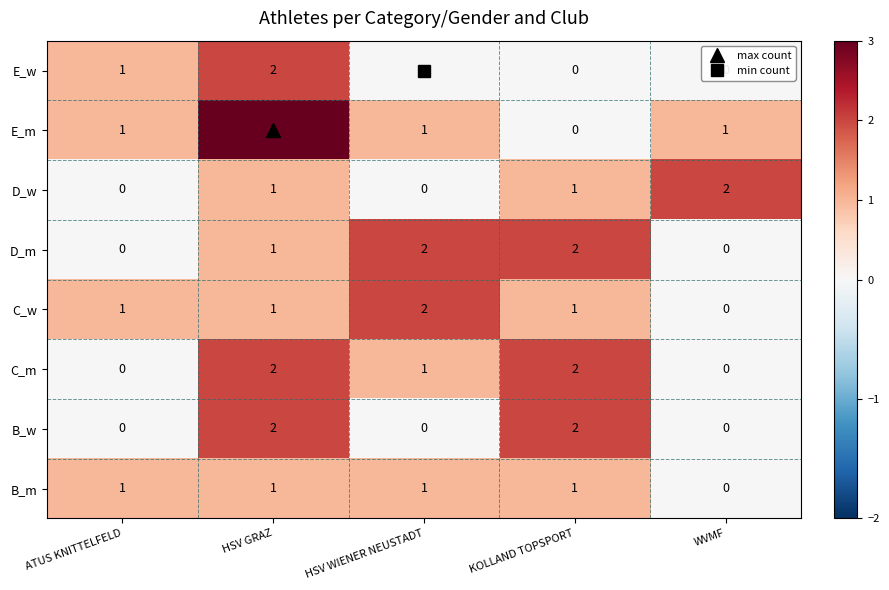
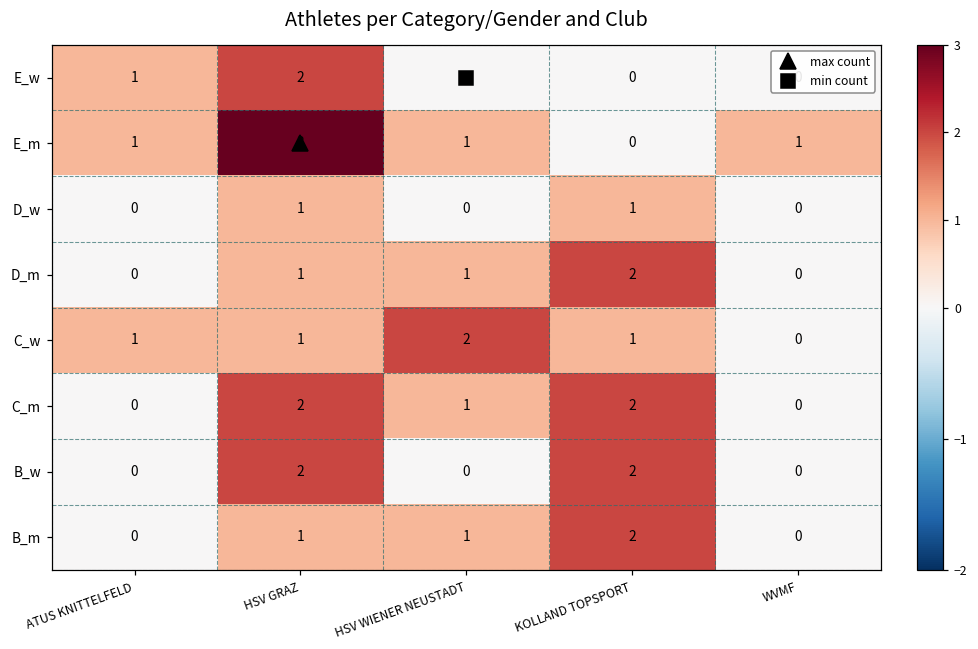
  {
    "E_w": {
      "ATUS KNITTELFELD": 1,
      "HSV GRAZ": 2,
      "KOLLAND TOPSPORT": 0
    },
    "E_m": {
      "ATUS KNITTELFELD": 1,
      "HSV WIENER NEUSTADT": 1,
      "KOLLAND TOPSPORT": 0,
      "WVMF": 1
    },
    "D_w": {
      "ATUS KNITTELFELD": 0,
      "HSV GRAZ": 1,
      "HSV WIENER NEUSTADT": 0,
      "KOLLAND TOPSPORT": 1,
-     "WVMF": 2
+     "WVMF": 0
    },
    "D_m": {
      "ATUS KNITTELFELD": 0,
      "HSV GRAZ": 1,
-     "HSV WIENER NEUSTADT": 2,
+     "HSV WIENER NEUSTADT": 1,
      "KOLLAND TOPSPORT": 2,
      "WVMF": 0
    },
    "C_w": {
      "ATUS KNITTELFELD": 1,
      "HSV GRAZ": 1,
      "HSV WIENER NEUSTADT": 2,
      "KOLLAND TOPSPORT": 1,
      "WVMF": 0
    },
    "C_m": {
      "ATUS KNITTELFELD": 0,
      "HSV GRAZ": 2,
      "HSV WIENER NEUSTADT": 1,
      "KOLLAND TOPSPORT": 2,
      "WVMF": 0
    },
    "B_w": {
      "ATUS KNITTELFELD": 0,
      "HSV GRAZ": 2,
      "HSV WIENER NEUSTADT": 0,
      "KOLLAND TOPSPORT": 2,
      "WVMF": 0
    },
    "B_m": {
-     "ATUS KNITTELFELD": 1,
+     "ATUS KNITTELFELD": 0,
      "HSV GRAZ": 1,
      "HSV WIENER NEUSTADT": 1,
-     "KOLLAND TOPSPORT": 1,
+     "KOLLAND TOPSPORT": 2,
      "WVMF": 0
    }
  }
